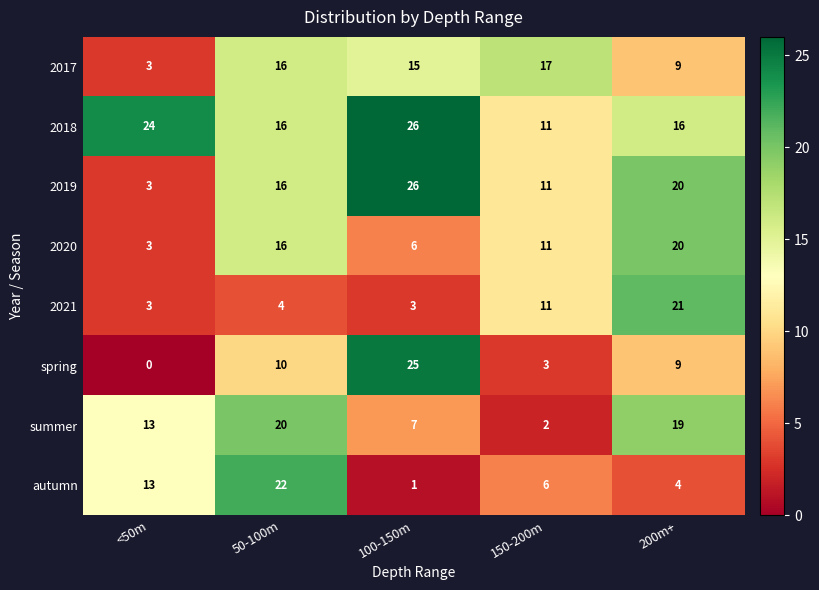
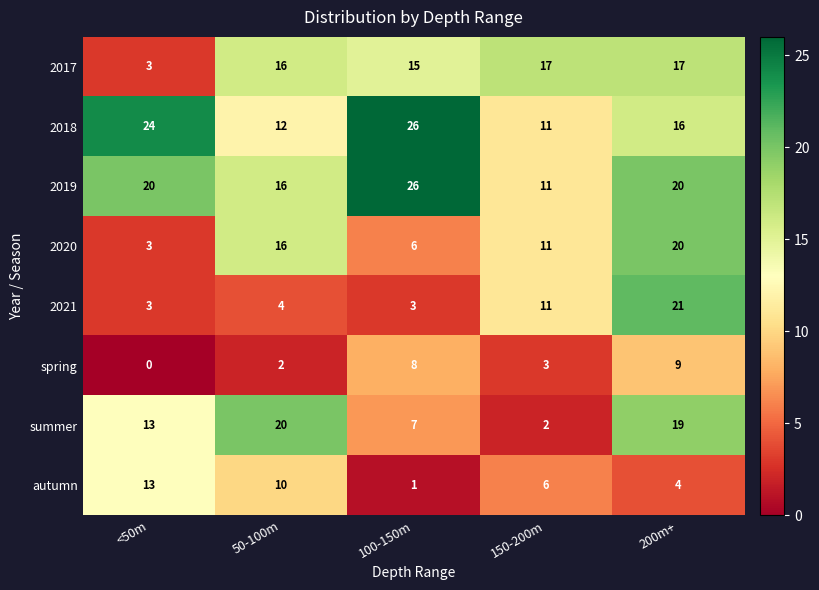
  {
    "2017": {
      "<50m": 3,
      "50-100m": 16,
      "100-150m": 15,
      "150-200m": 17,
-     "200m+": 9
+     "200m+": 17
    },
    "2018": {
      "<50m": 24,
-     "50-100m": 16,
+     "50-100m": 12,
      "100-150m": 26,
      "150-200m": 11,
      "200m+": 16
    },
    "2019": {
-     "<50m": 3,
+     "<50m": 20,
      "50-100m": 16,
      "100-150m": 26,
      "150-200m": 11,
      "200m+": 20
    },
    "2020": {
      "<50m": 3,
      "50-100m": 16,
      "100-150m": 6,
      "150-200m": 11,
      "200m+": 20
    },
    "2021": {
      "<50m": 3,
      "50-100m": 4,
      "100-150m": 3,
      "150-200m": 11,
      "200m+": 21
    },
    "spring": {
      "<50m": 0,
-     "50-100m": 10,
-     "100-150m": 25,
+     "50-100m": 2,
+     "100-150m": 8,
      "150-200m": 3,
      "200m+": 9
    },
    "summer": {
      "<50m": 13,
      "50-100m": 20,
      "100-150m": 7,
      "150-200m": 2,
      "200m+": 19
    },
    "autumn": {
      "<50m": 13,
-     "50-100m": 22,
+     "50-100m": 10,
      "100-150m": 1,
      "150-200m": 6,
      "200m+": 4
    }
  }
